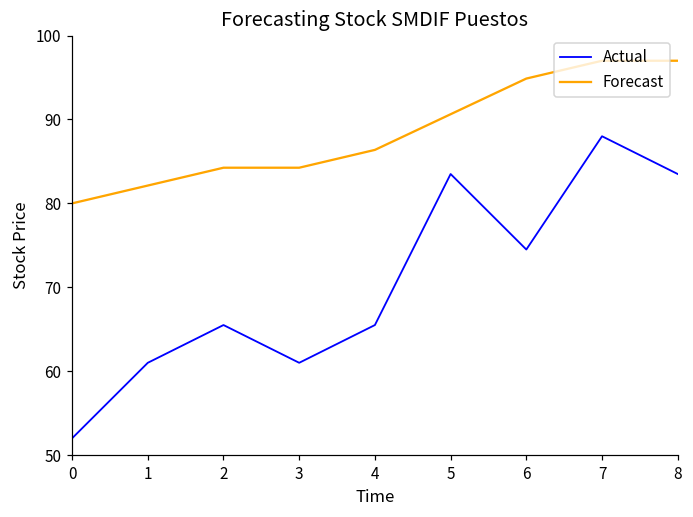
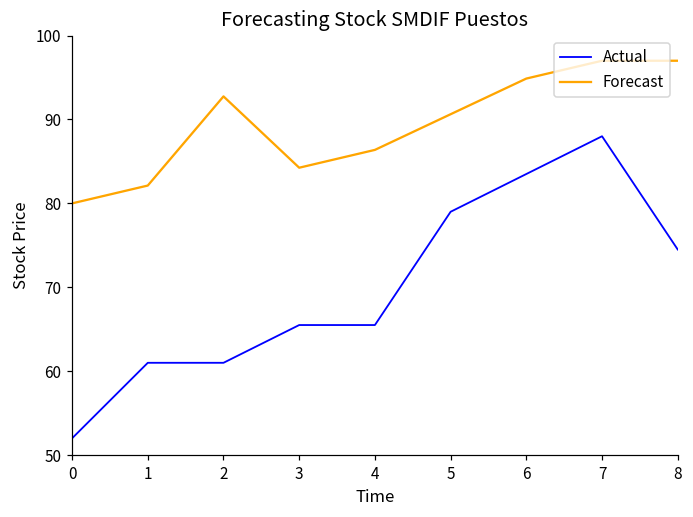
  {
    "Actual": {
      "0": 52,
      "1": 61,
-     "2": 66,
-     "3": 61,
+     "2": 61,
+     "3": 66,
      "4": 66,
-     "5": 84,
-     "6": 75,
+     "5": 79,
+     "6": 84,
      "7": 88,
-     "8": 84
+     "8": 75
    },
    "Forecast": {
      "0": 80,
      "1": 82,
-     "2": 84,
+     "2": 93,
      "3": 84,
      "4": 86,
      "5": 91,
      "6": 95,
      "8": 97
    }
  }
